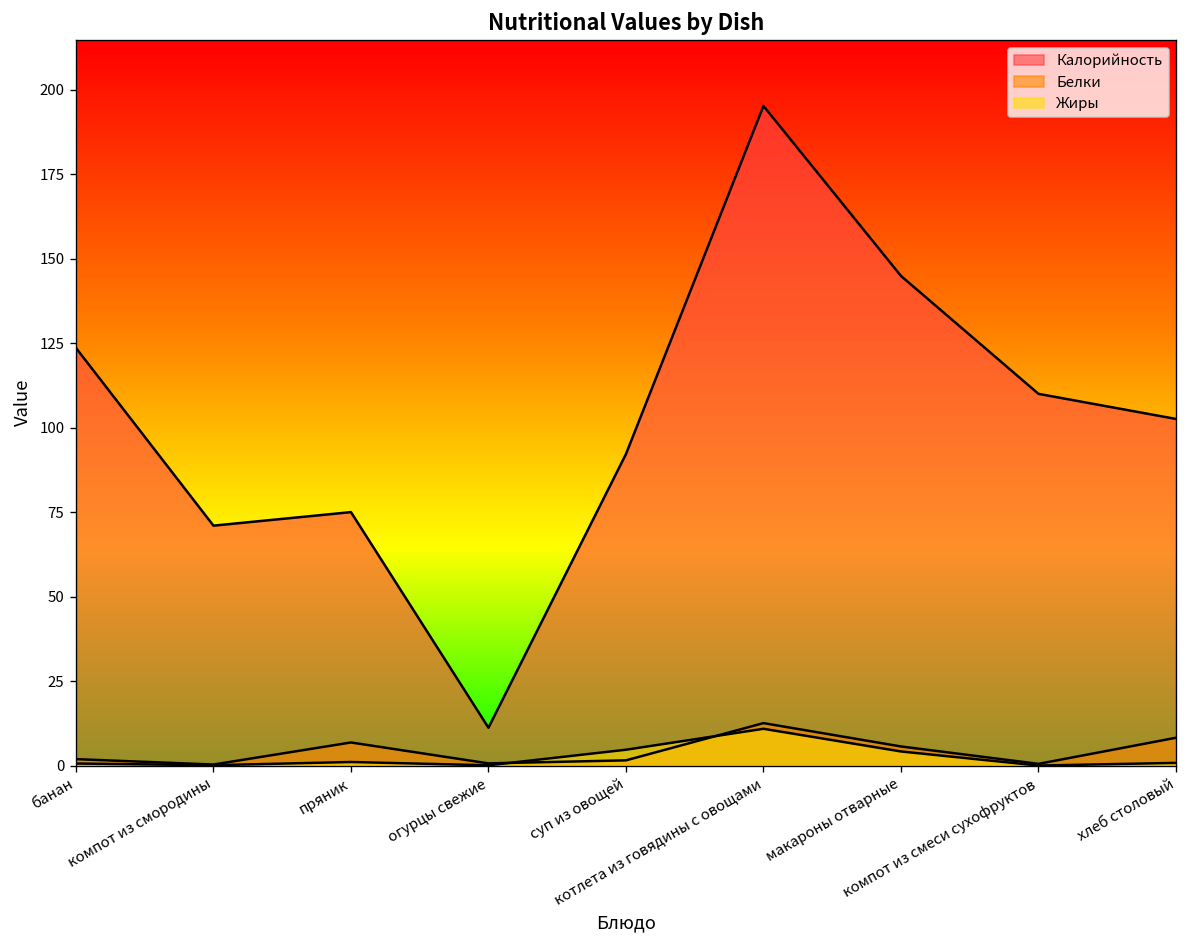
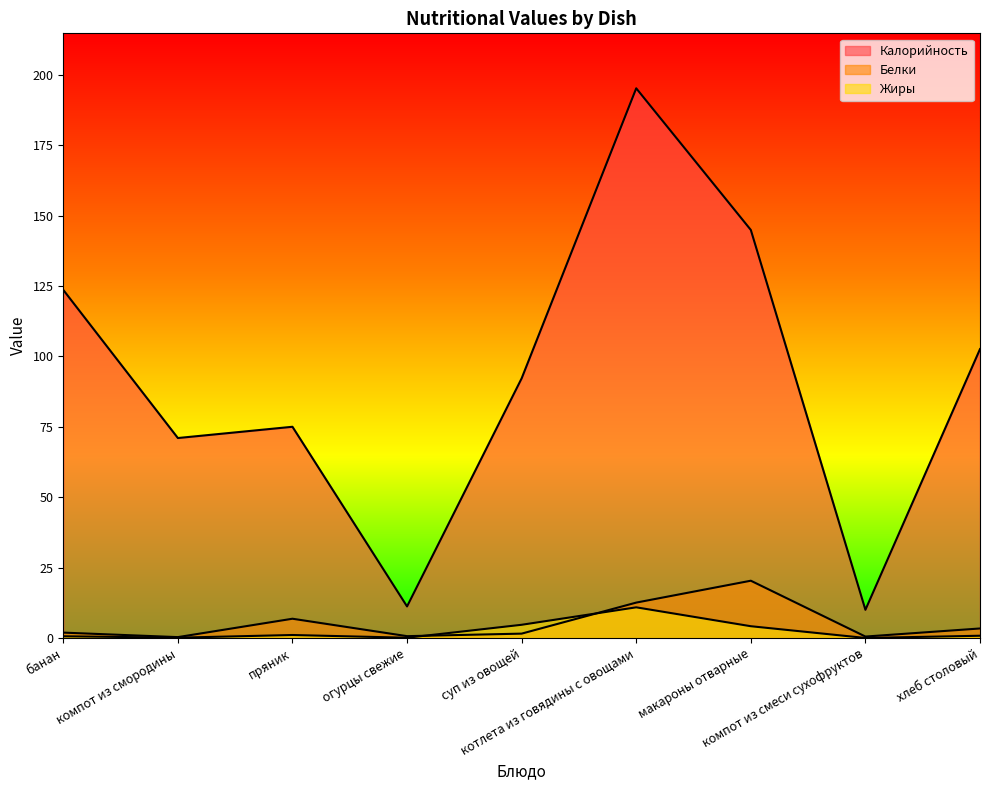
  {
    "Калорийность": {
      "банан": 124,
      "компот из смородины": 71,
      "пряник": 75,
      "огурцы свежие": 11,
      "суп из овощей": 92,
      "котлета из говядины с овощами": 195,
      "макароны отварные": 145,
-     "компот из смеси сухофруктов": 110,
+     "компот из смеси сухофруктов": 10,
      "хлеб столовый": 103
    },
    "Белки": {
      "банан": 2,
      "пряник": 7,
      "суп из овощей": 2,
      "котлета из говядины с овощами": 13,
-     "макароны отварные": 6,
-     "хлеб столовый": 8
+     "макароны отварные": 20,
+     "хлеб столовый": 3
    },
    "Жиры": {
      "банан": 1,
      "пряник": 1,
      "суп из овощей": 5,
      "котлета из говядины с овощами": 11,
      "макароны отварные": 4,
      "хлеб столовый": 1
    }
  }
